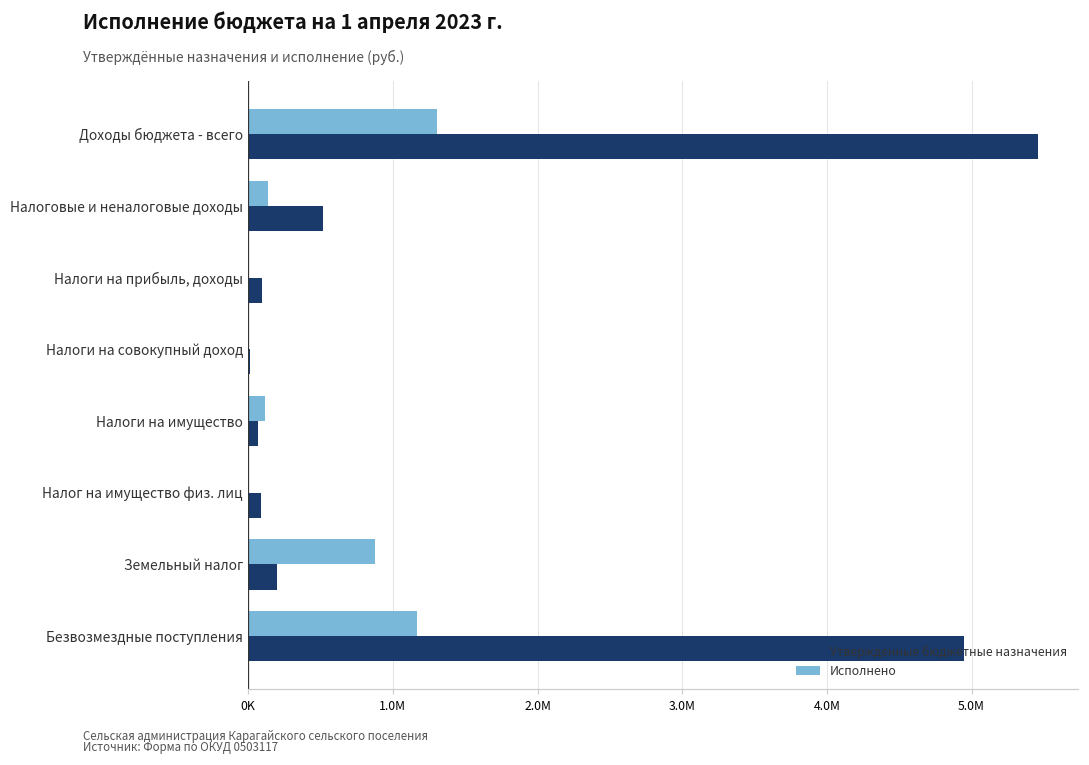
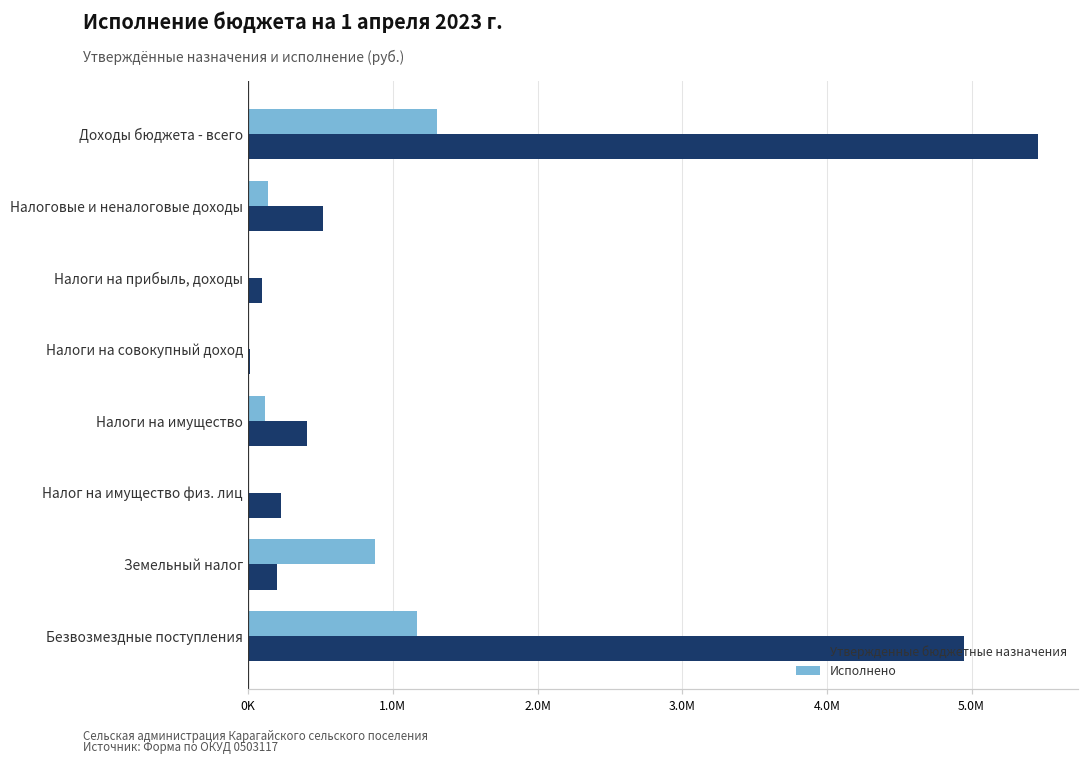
  {
    "Утвержденные бюджетные назначения": {
      "Доходы бюджета - всего": 5460000,
      "Налоговые и неналоговые доходы": 510000,
      "Налоги на прибыль, доходы": 100000,
-     "Налоги на имущество": 70000,
-     "Налог на имущество физ. лиц": 90000,
+     "Налоги на имущество": 410000,
+     "Налог на имущество физ. лиц": 230000,
      "Земельный налог": 200000,
      "Безвозмездные поступления": 4950000
    },
    "Исполнено": {
      "Доходы бюджета - всего": 1300000,
      "Налоговые и неналоговые доходы": 140000,
      "Налоги на имущество": 120000,
      "Земельный налог": 880000,
      "Безвозмездные поступления": 1160000
    }
  }
